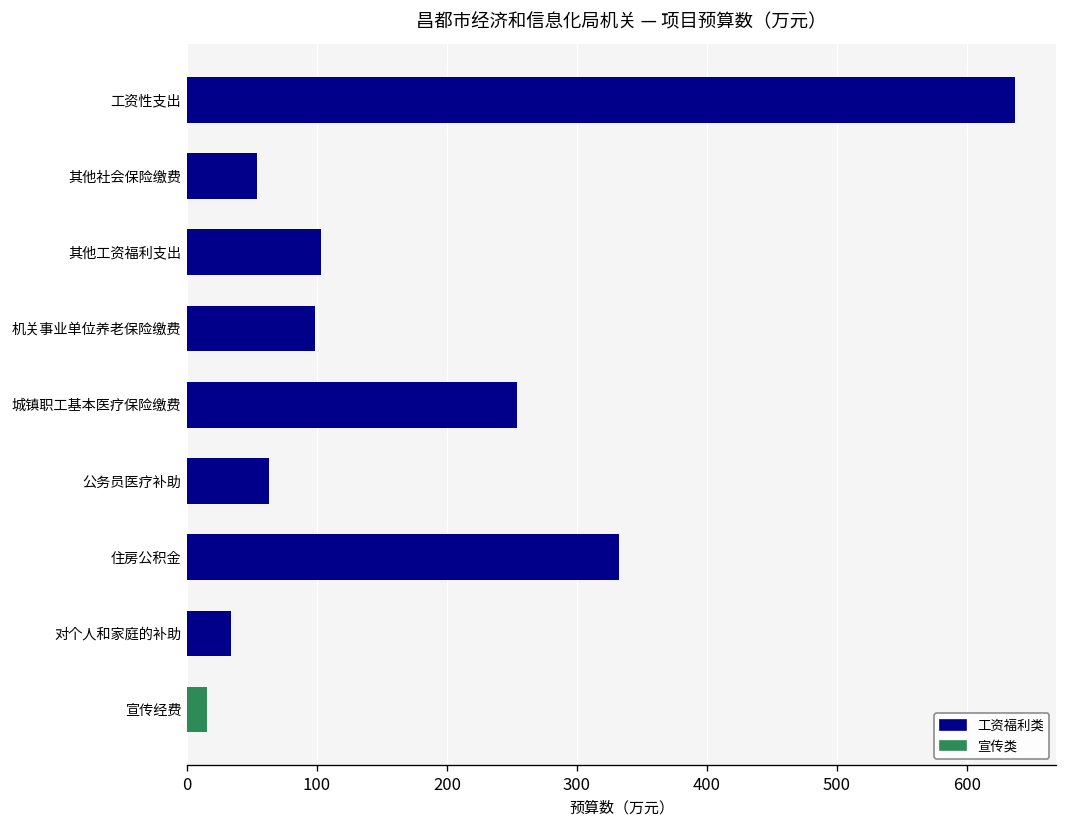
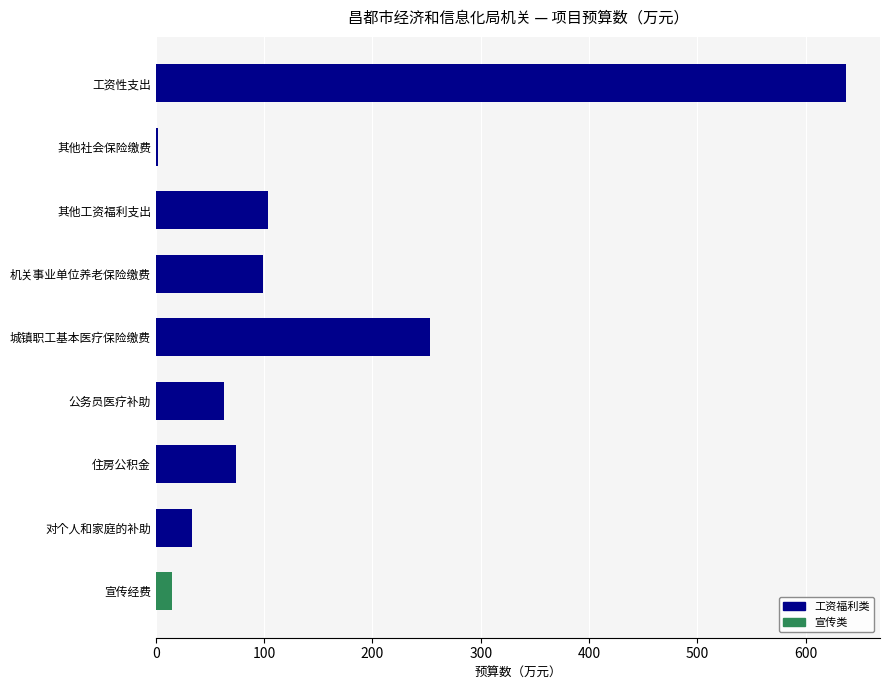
  {
    "工资性支出": 637,
-   "其他社会保险缴费": 54,
+   "其他社会保险缴费": 2,
    "其他工资福利支出": 103,
    "机关事业单位养老保险缴费": 99,
    "城镇职工基本医疗保险缴费": 254,
    "公务员医疗补助": 63,
-   "住房公积金": 332,
+   "住房公积金": 74,
    "对个人和家庭的补助": 34,
    "宣传经费": 15
  }
